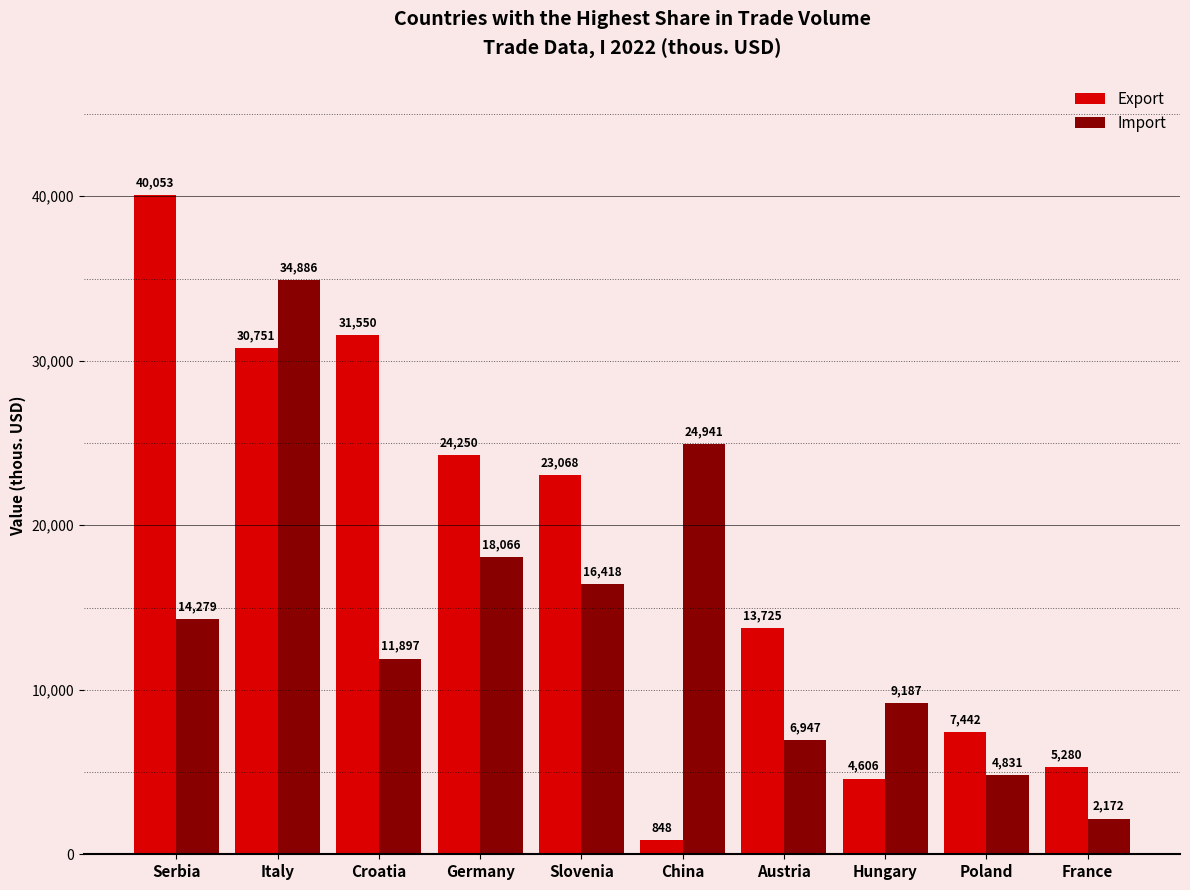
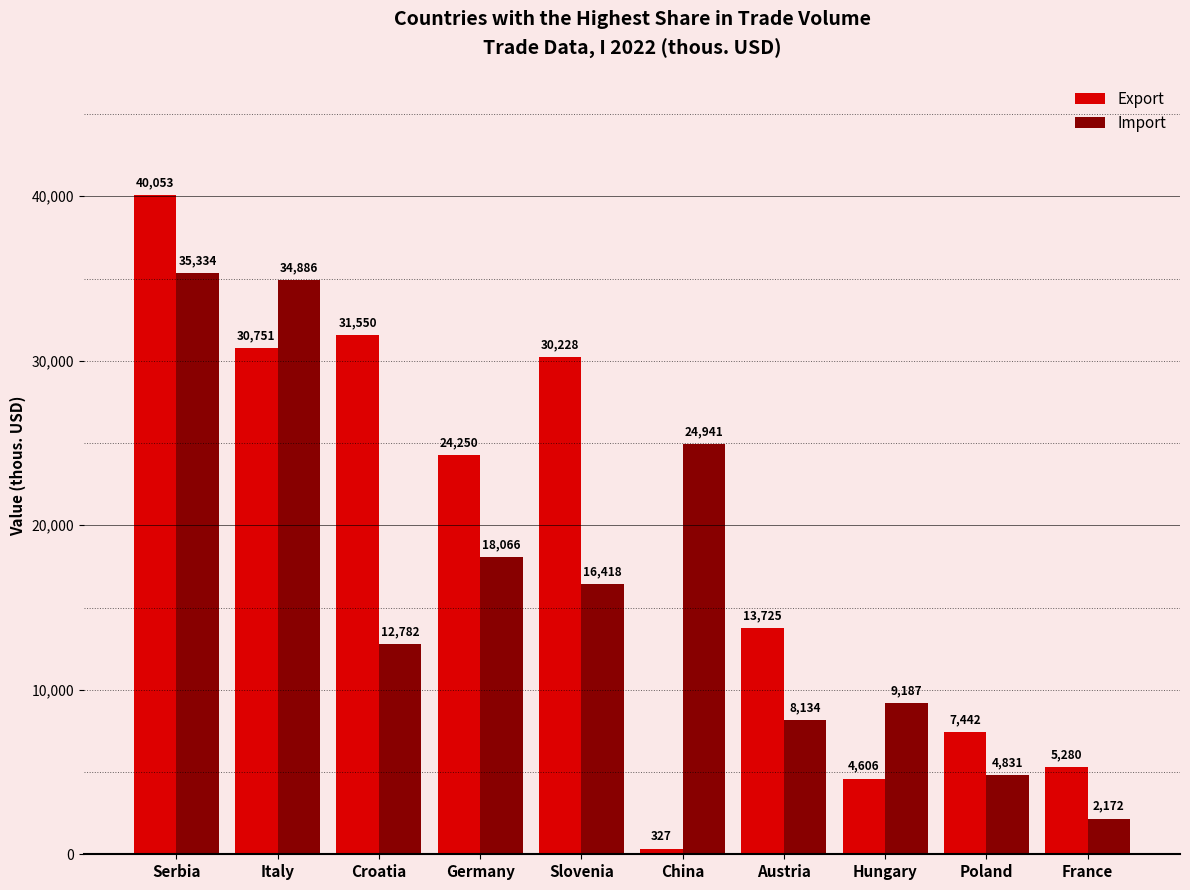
  {
    "Export": {
      "Serbia": "40,053",
      "Italy": "30,751",
      "Croatia": "31,550",
      "Germany": "24,250",
-     "Slovenia": "23,068",
-     "China": "848",
+     "Slovenia": "30,228",
+     "China": "327",
      "Austria": "13,725",
      "Hungary": "4,606",
      "Poland": "7,442",
      "France": "5,280"
    },
    "Import": {
-     "Serbia": "14,279",
+     "Serbia": "35,334",
      "Italy": "34,886",
-     "Croatia": "11,897",
+     "Croatia": "12,782",
      "Germany": "18,066",
      "Slovenia": "16,418",
      "China": "24,941",
-     "Austria": "6,947",
+     "Austria": "8,134",
      "Hungary": "9,187",
      "Poland": "4,831",
      "France": "2,172"
    }
  }
